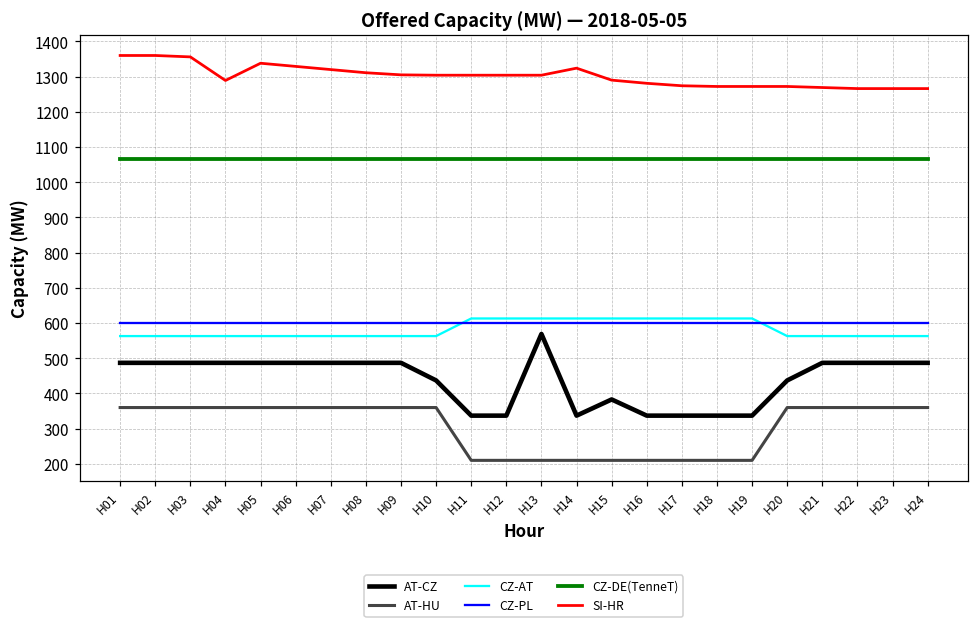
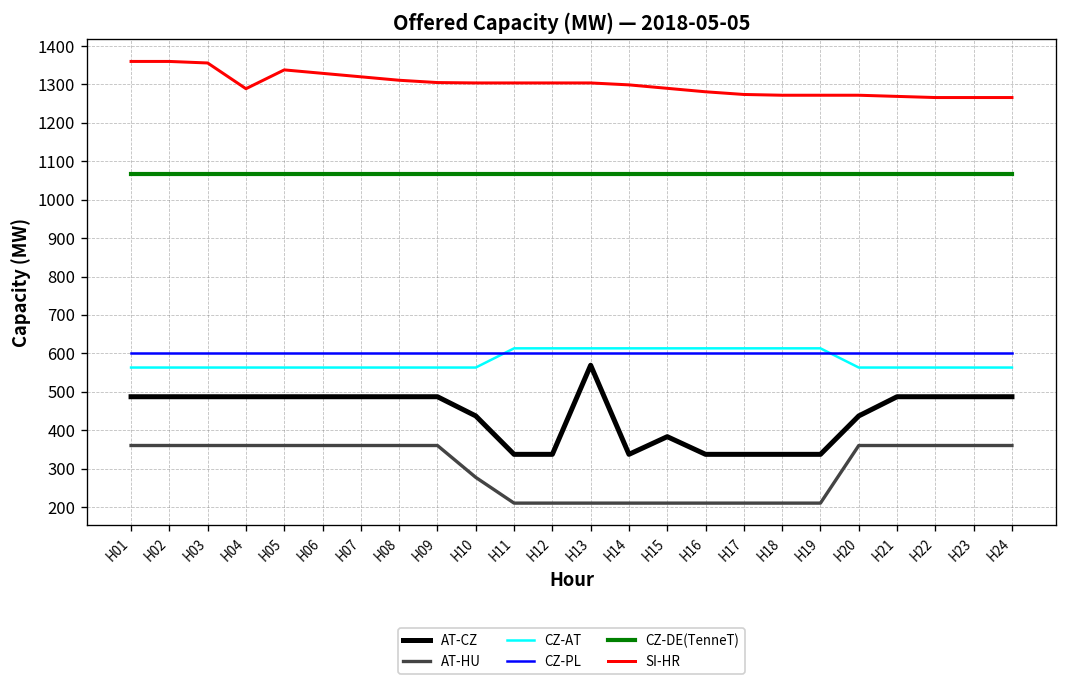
  {
    "AT-CZ": {
      "H01": 490,
      "H02": 490,
      "H03": 490,
      "H04": 490,
      "H05": 490,
      "H06": 490,
      "H07": 490,
      "H08": 490,
      "H09": 490,
      "H10": 440,
      "H11": 340,
      "H12": 340,
      "H13": 570,
      "H14": 340,
      "H15": 380,
      "H16": 340,
      "H17": 340,
      "H18": 340,
      "H19": 340,
      "H20": 440,
      "H21": 490,
      "H22": 490,
      "H23": 490,
      "H24": 490
    },
    "AT-HU": {
      "H01": 360,
      "H02": 360,
      "H03": 360,
      "H04": 360,
      "H05": 360,
      "H06": 360,
      "H07": 360,
      "H08": 360,
      "H09": 360,
-     "H10": 360,
+     "H10": 280,
      "H11": 210,
      "H12": 210,
      "H13": 210,
      "H14": 210,
      "H15": 210,
      "H16": 210,
      "H17": 210,
      "H18": 210,
      "H19": 210,
      "H20": 360,
      "H21": 360,
      "H22": 360,
      "H23": 360,
      "H24": 360
    },
    "CZ-AT": {
      "H01": 560,
      "H02": 560,
      "H03": 560,
      "H04": 560,
      "H05": 560,
      "H06": 560,
      "H07": 560,
      "H08": 560,
      "H09": 560,
      "H10": 560,
      "H11": 610,
      "H12": 610,
      "H13": 610,
      "H14": 610,
      "H15": 610,
      "H16": 610,
      "H17": 610,
      "H18": 610,
      "H19": 610,
      "H20": 560,
      "H21": 560,
      "H22": 560,
      "H23": 560,
      "H24": 560
    },
    "CZ-PL": {
      "H01": 600,
      "H02": 600,
      "H03": 600,
      "H04": 600,
      "H05": 600,
      "H06": 600,
      "H07": 600,
      "H08": 600,
      "H09": 600,
      "H10": 600,
      "H11": 600,
      "H12": 600,
      "H13": 600,
      "H14": 600,
      "H15": 600,
      "H16": 600,
      "H17": 600,
      "H18": 600,
      "H19": 600,
      "H20": 600,
      "H21": 600,
      "H22": 600,
      "H23": 600,
      "H24": 600
    },
    "CZ-DE(TenneT)": {
      "H01": 1070,
      "H02": 1070,
      "H03": 1070,
      "H04": 1070,
      "H05": 1070,
      "H06": 1070,
      "H07": 1070,
      "H08": 1070,
      "H09": 1070,
      "H10": 1070,
      "H11": 1070,
      "H12": 1070,
      "H13": 1070,
      "H14": 1070,
      "H15": 1070,
      "H16": 1070,
      "H17": 1070,
      "H18": 1070,
      "H19": 1070,
      "H20": 1070,
      "H21": 1070,
      "H22": 1070,
      "H23": 1070,
      "H24": 1070
    },
    "SI-HR": {
      "H01": 1360,
      "H02": 1360,
      "H03": 1360,
      "H04": 1290,
      "H05": 1340,
      "H06": 1330,
      "H07": 1320,
      "H08": 1310,
      "H09": 1310,
      "H10": 1300,
      "H11": 1300,
      "H12": 1300,
      "H13": 1300,
-     "H14": 1320,
+     "H14": 1300,
      "H15": 1290,
      "H16": 1280,
      "H17": 1270,
      "H18": 1270,
      "H19": 1270,
      "H20": 1270,
      "H21": 1270,
      "H22": 1270,
      "H23": 1270,
      "H24": 1270
    }
  }
